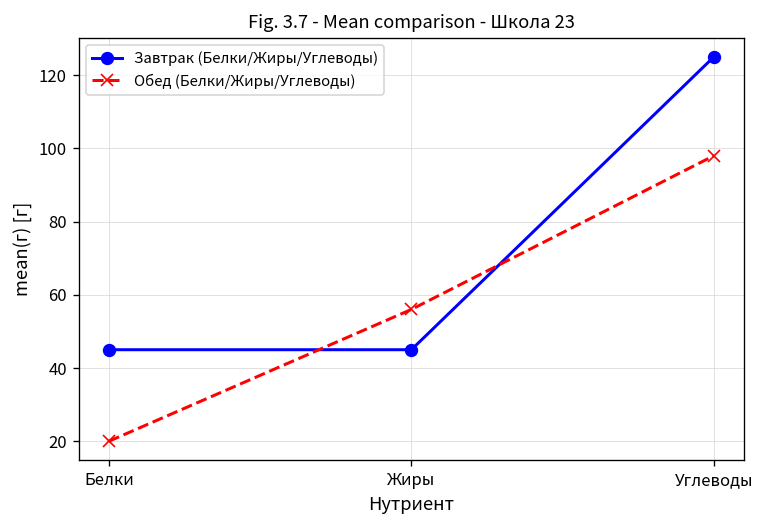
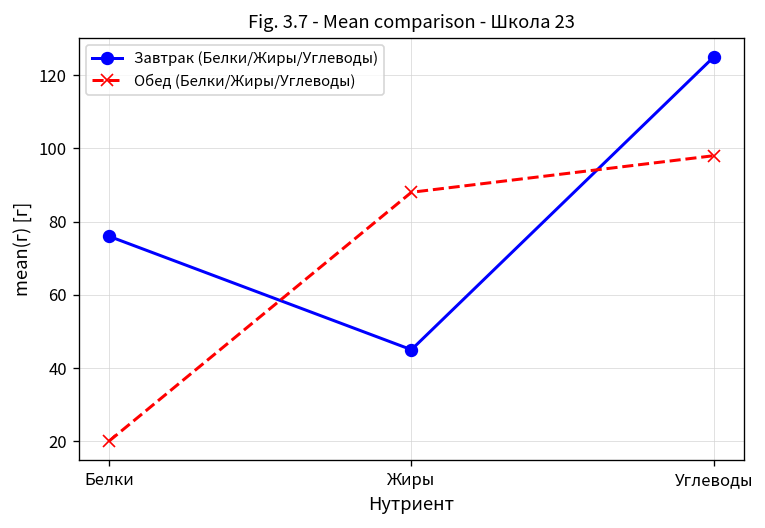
  {
    "Завтрак (Белки/Жиры/Углеводы)": {
-     "Белки": 45,
+     "Белки": 76,
      "Жиры": 45,
      "Углеводы": 125
    },
    "Обед (Белки/Жиры/Углеводы)": {
      "Белки": 20,
-     "Жиры": 56,
+     "Жиры": 88,
      "Углеводы": 98
    }
  }
